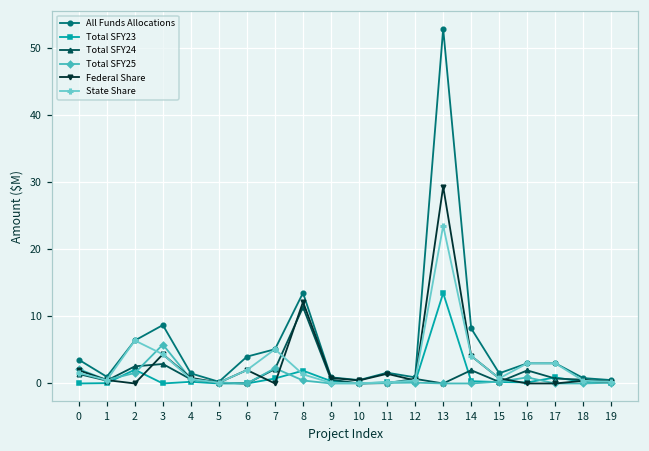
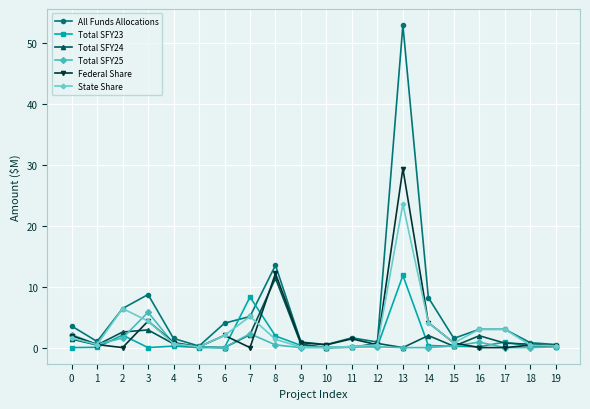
  {
    "Total SFY23": {
      "0": 0,
      "2": 2,
      "3": 0,
-     "7": 1,
+     "7": 8,
      "8": 2,
-     "13": 13
+     "13": 12
    }
  }
